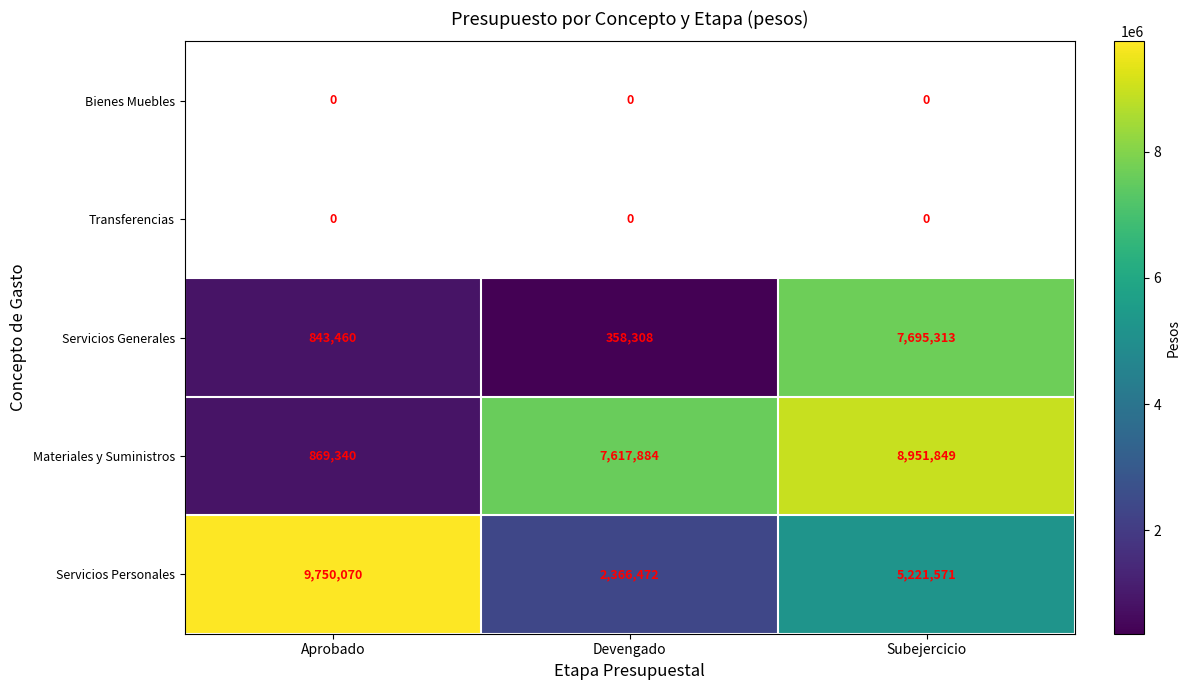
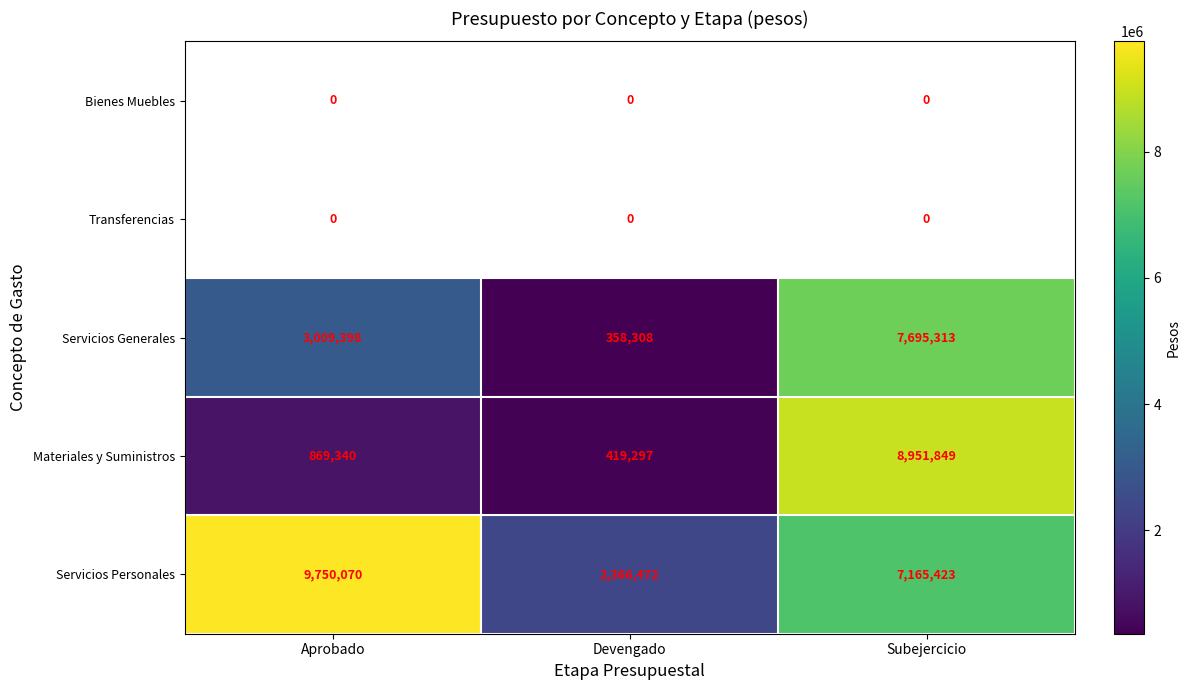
  {
    "Servicios Generales": {
-     "Aprobado": "843,460",
+     "Aprobado": "3,009,398",
      "Devengado": "358,308",
      "Subejercicio": "7,695,313"
    },
    "Materiales y Suministros": {
      "Aprobado": "869,340",
-     "Devengado": "7,617,884",
+     "Devengado": "419,297",
      "Subejercicio": "8,951,849"
    },
    "Servicios Personales": {
      "Aprobado": "9,750,070",
      "Devengado": "2,366,472",
-     "Subejercicio": "5,221,571"
+     "Subejercicio": "7,165,423"
    }
  }
